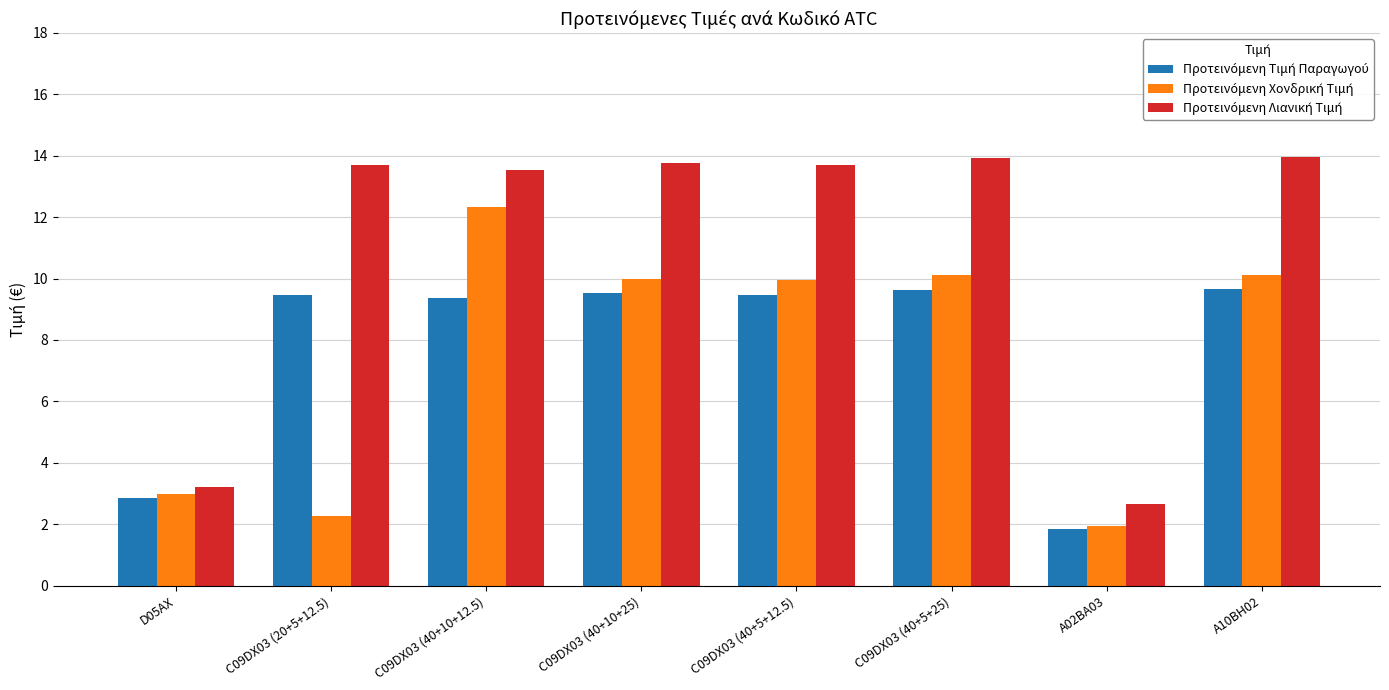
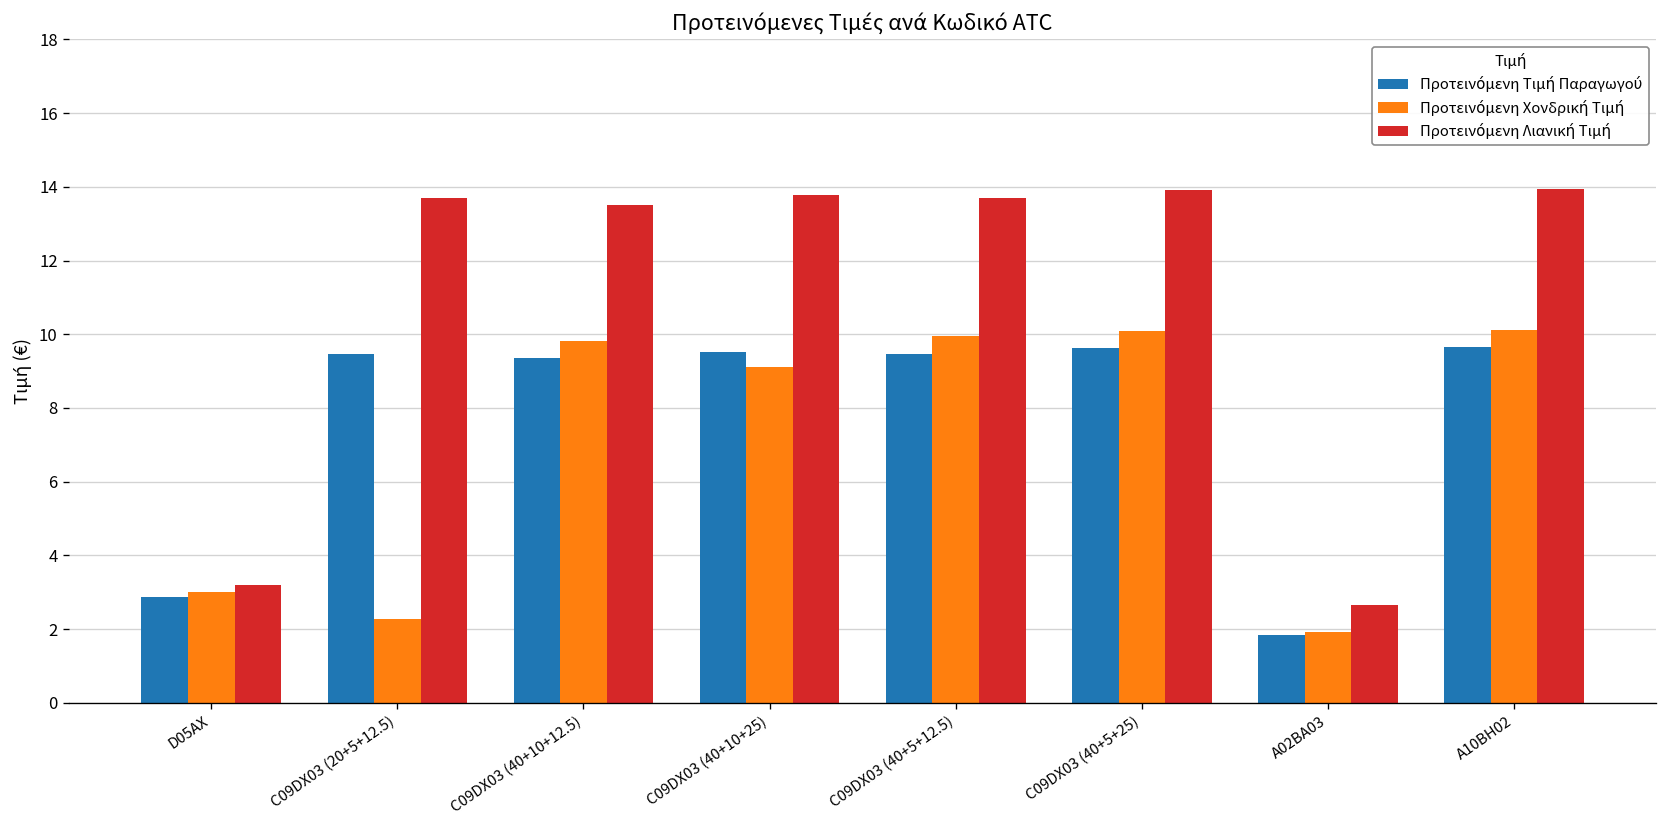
  {
    "Προτεινόμενη Τιμή Παραγωγού": {
      "D05AX": 2.9,
      "C09DX03 (20+5+12.5)": 9.5,
      "C09DX03 (40+10+12.5)": 9.4,
      "C09DX03 (40+10+25)": 9.5,
      "C09DX03 (40+5+12.5)": 9.5,
      "C09DX03 (40+5+25)": 9.6,
      "A02BA03": 1.8,
      "A10BH02": 9.6
    },
    "Προτεινόμενη Χονδρική Τιμή": {
      "D05AX": 3.0,
      "C09DX03 (20+5+12.5)": 2.3,
-     "C09DX03 (40+10+12.5)": 12.3,
-     "C09DX03 (40+10+25)": 10.0,
+     "C09DX03 (40+10+12.5)": 9.8,
+     "C09DX03 (40+10+25)": 9.1,
      "C09DX03 (40+5+12.5)": 9.9,
      "C09DX03 (40+5+25)": 10.1,
      "A02BA03": 1.9,
      "A10BH02": 10.1
    },
    "Προτεινόμενη Λιανική Τιμή": {
      "D05AX": 3.2,
      "C09DX03 (20+5+12.5)": 13.7,
      "C09DX03 (40+10+12.5)": 13.5,
      "C09DX03 (40+10+25)": 13.8,
      "C09DX03 (40+5+12.5)": 13.7,
      "C09DX03 (40+5+25)": 13.9,
      "A02BA03": 2.7,
      "A10BH02": 14.0
    }
  }
